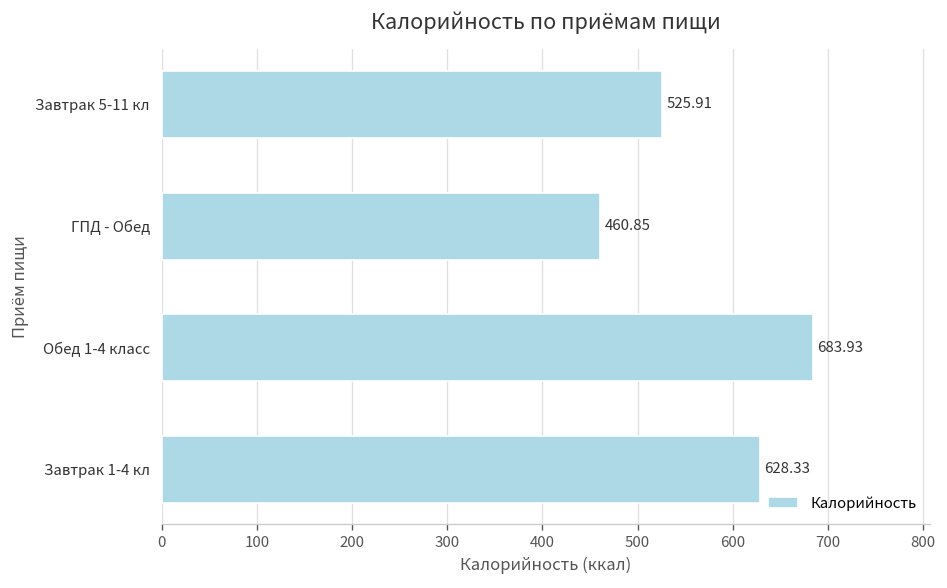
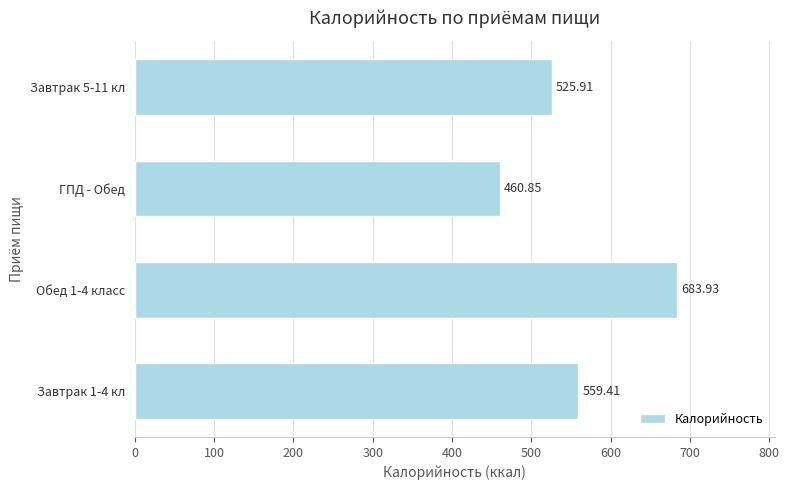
  {
    "Завтрак 5-11 кл": 525.91,
    "ГПД - Обед": 460.85,
    "Обед 1-4 класс": 683.93,
-   "Завтрак 1-4 кл": 628.33
+   "Завтрак 1-4 кл": 559.41
  }
